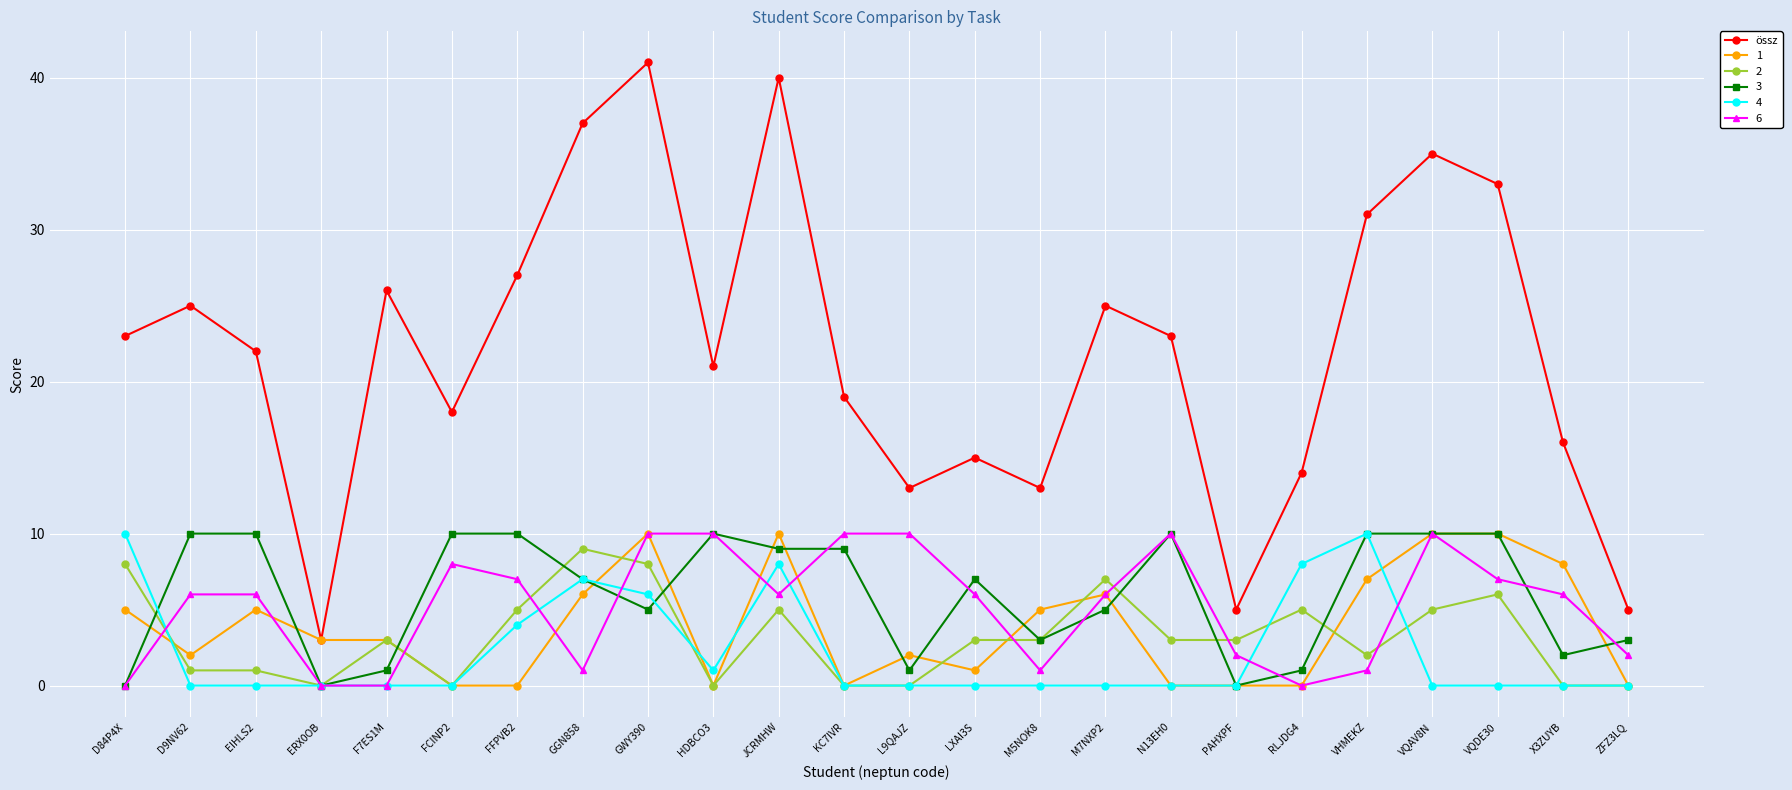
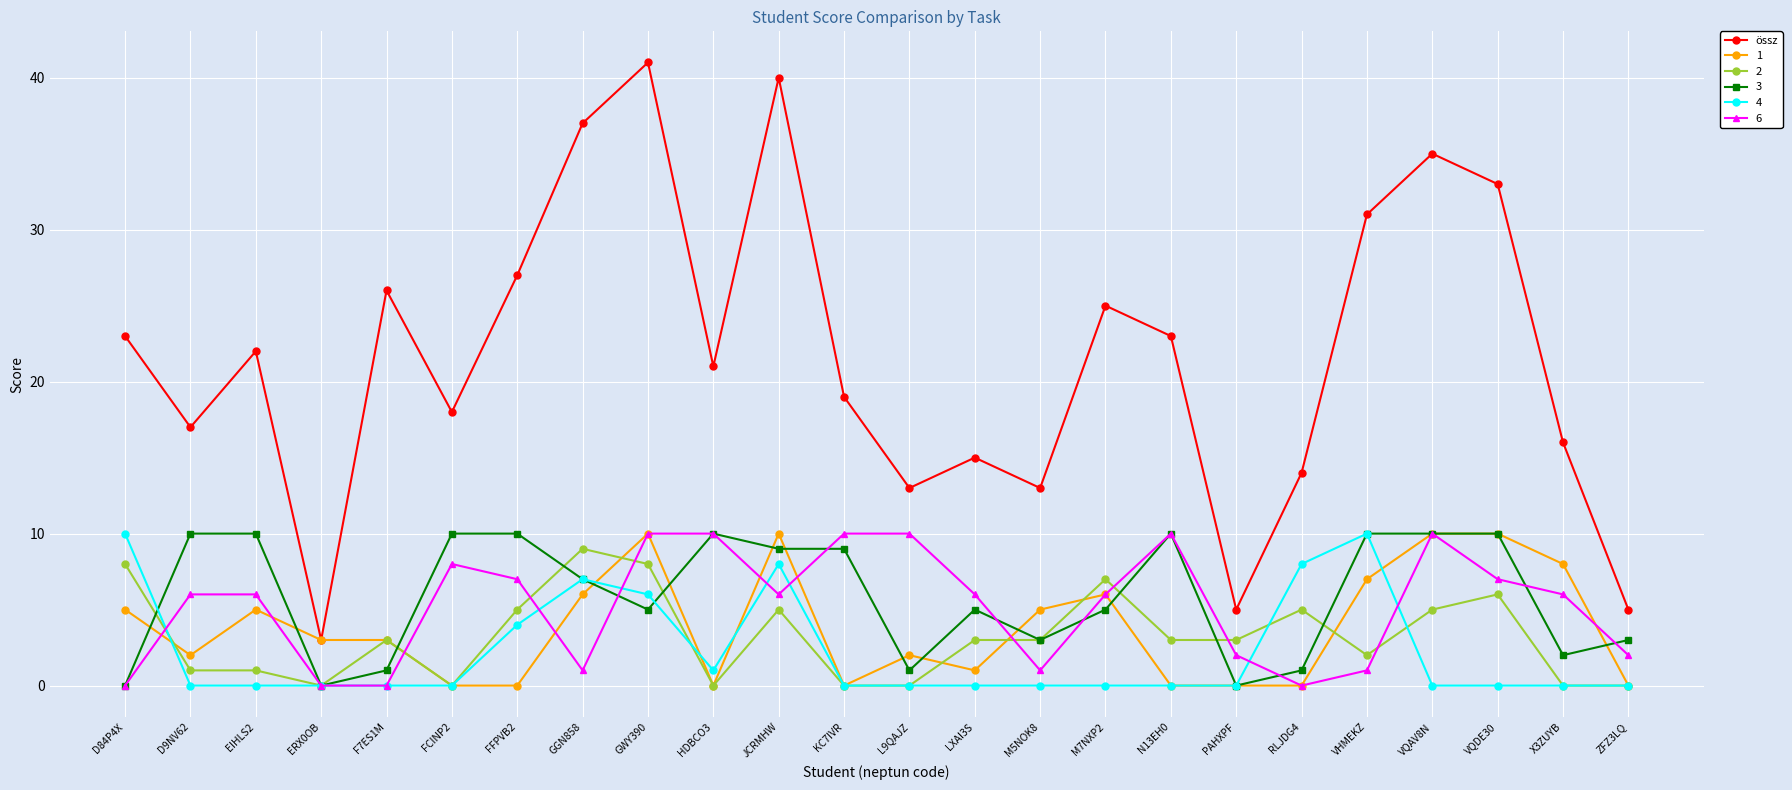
  {
    "össz": {
      "D84P4X": 23,
-     "D9NV62": 25,
+     "D9NV62": 17,
      "EIHLS2": 22,
      "F7ES1M": 26,
      "FCINP2": 18,
      "FFPVB2": 27,
      "GGN858": 37,
      "GWY390": 41,
      "HDBCO3": 21,
      "JCRMHW": 40,
      "KC7IVR": 19,
      "L9QAJZ": 13,
      "LXAI3S": 15,
      "M5NOK8": 13,
      "M7NXP2": 25,
      "N13EH0": 23,
      "PAHXPF": 5,
      "RLJDG4": 14,
      "VHMEKZ": 31,
      "VQAV8N": 35,
      "VQDE30": 33,
      "X3ZUYB": 16,
      "ZFZ3LQ": 5
    },
    "1": {
      "D84P4X": 5,
      "D9NV62": 2,
      "EIHLS2": 5,
      "FFPVB2": 0,
      "GGN858": 6,
      "JCRMHW": 10,
      "L9QAJZ": 2,
      "LXAI3S": 1,
      "M5NOK8": 5,
      "VHMEKZ": 7,
      "X3ZUYB": 8
    },
    "2": {
      "D84P4X": 8,
      "D9NV62": 1,
      "EIHLS2": 1,
      "FFPVB2": 5,
      "GGN858": 9,
      "GWY390": 8,
      "JCRMHW": 5,
      "LXAI3S": 3,
      "M7NXP2": 7,
      "N13EH0": 3,
      "PAHXPF": 3,
      "RLJDG4": 5,
      "VHMEKZ": 2,
      "VQAV8N": 5,
      "VQDE30": 6
    },
    "3": {
      "D9NV62": 10,
      "EIHLS2": 10,
      "F7ES1M": 1,
      "FCINP2": 10,
      "FFPVB2": 10,
      "GWY390": 5,
      "JCRMHW": 9,
      "KC7IVR": 9,
      "L9QAJZ": 1,
-     "LXAI3S": 7,
+     "LXAI3S": 5,
      "M7NXP2": 5,
      "RLJDG4": 1,
      "X3ZUYB": 2,
      "ZFZ3LQ": 3
    },
    "4": {
      "D84P4X": 10,
      "D9NV62": 0,
      "EIHLS2": 0,
      "FFPVB2": 4,
      "GWY390": 6,
      "HDBCO3": 1,
      "JCRMHW": 8,
      "LXAI3S": 0,
      "M5NOK8": 0,
      "M7NXP2": 0,
      "RLJDG4": 8,
      "VQAV8N": 0,
      "VQDE30": 0
    },
    "6": {
      "D9NV62": 6,
      "EIHLS2": 6,
      "FCINP2": 8,
      "FFPVB2": 7,
      "GGN858": 1,
      "JCRMHW": 6,
      "KC7IVR": 10,
      "L9QAJZ": 10,
      "LXAI3S": 6,
      "M5NOK8": 1,
      "PAHXPF": 2,
      "VHMEKZ": 1,
      "VQDE30": 7,
      "X3ZUYB": 6,
      "ZFZ3LQ": 2
    }
  }
